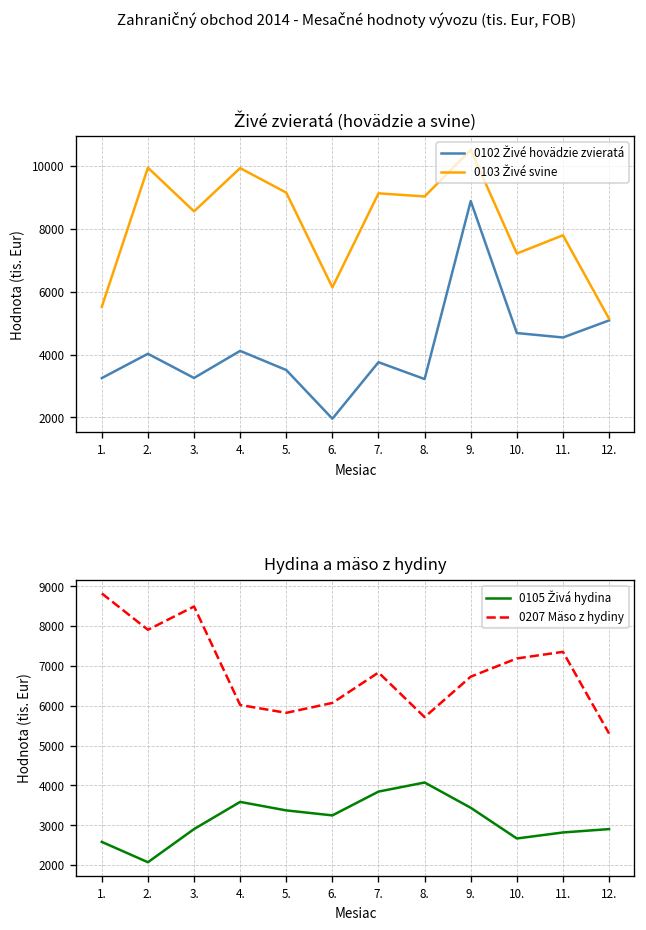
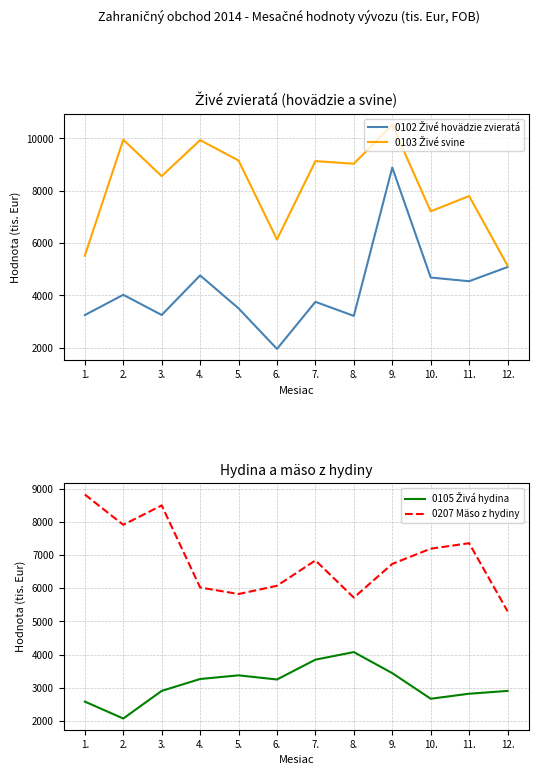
  {
    "Živé zvieratá (hovädzie a svine)": {
      "0102 Živé hovädzie zvieratá": {
        "1.": 3300,
        "2.": 4000,
        "3.": 3300,
-       "4.": 4100,
+       "4.": 4800,
        "5.": 3500,
        "6.": 2000,
        "7.": 3800,
        "8.": 3200,
        "9.": 8900,
        "10.": 4700,
        "11.": 4500
      },
      "0103 Živé svine": {
        "1.": 5500,
        "2.": 9900,
        "3.": 8600,
        "4.": 9900,
        "5.": 9200,
        "6.": 6100,
        "7.": 9100,
        "8.": 9000,
        "10.": 7200,
        "11.": 7800
      }
    },
    "Hydina a mäso z hydiny": {
      "0105 Živá hydina": {
        "1.": 2600,
        "2.": 2100,
        "3.": 2900,
-       "4.": 3600,
+       "4.": 3300,
        "5.": 3400,
        "6.": 3200,
        "7.": 3800,
        "8.": 4100,
        "9.": 3400,
        "10.": 2700,
        "11.": 2800,
        "12.": 2900
      },
      "0207 Mäso z hydiny": {
        "1.": 8800,
        "2.": 7900,
        "3.": 8500,
        "4.": 6000,
        "5.": 5800,
        "6.": 6100,
        "7.": 6800,
        "8.": 5700,
        "9.": 6700,
        "10.": 7200,
        "11.": 7400,
        "12.": 5300
      }
    }
  }
